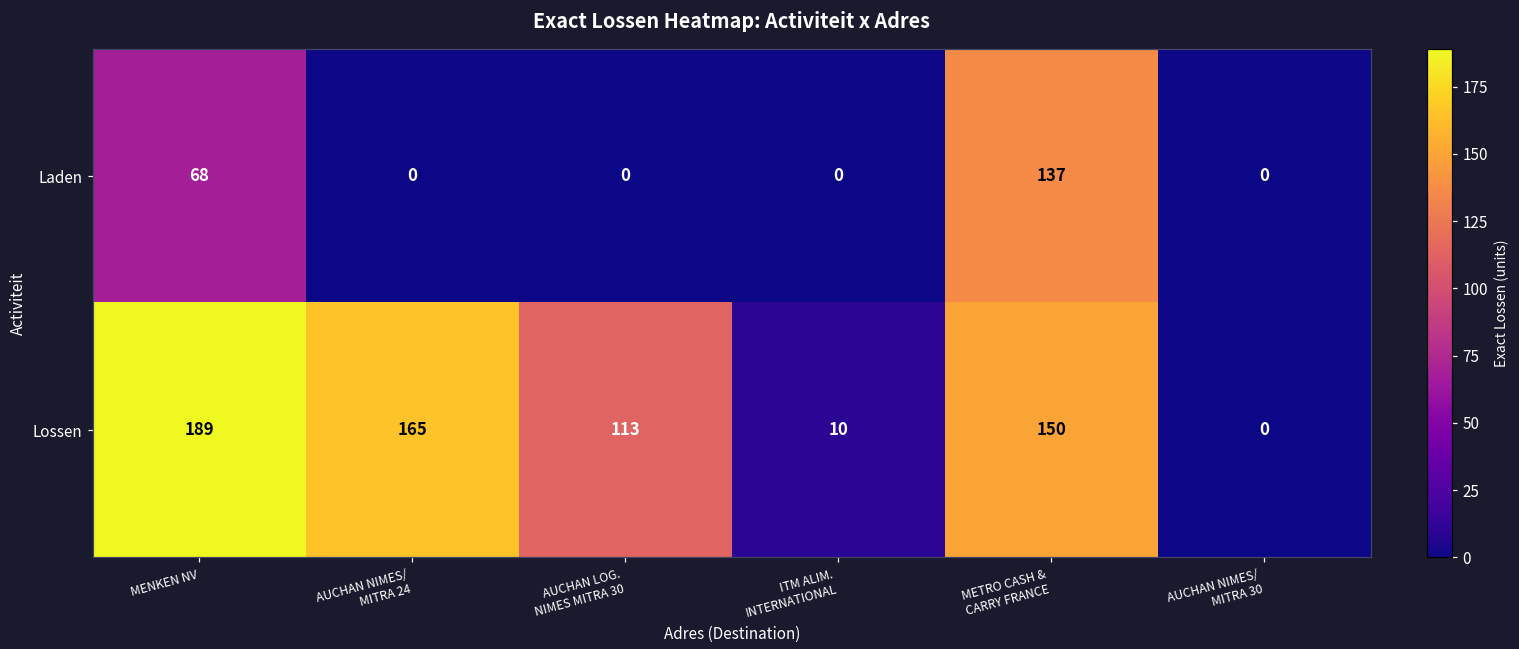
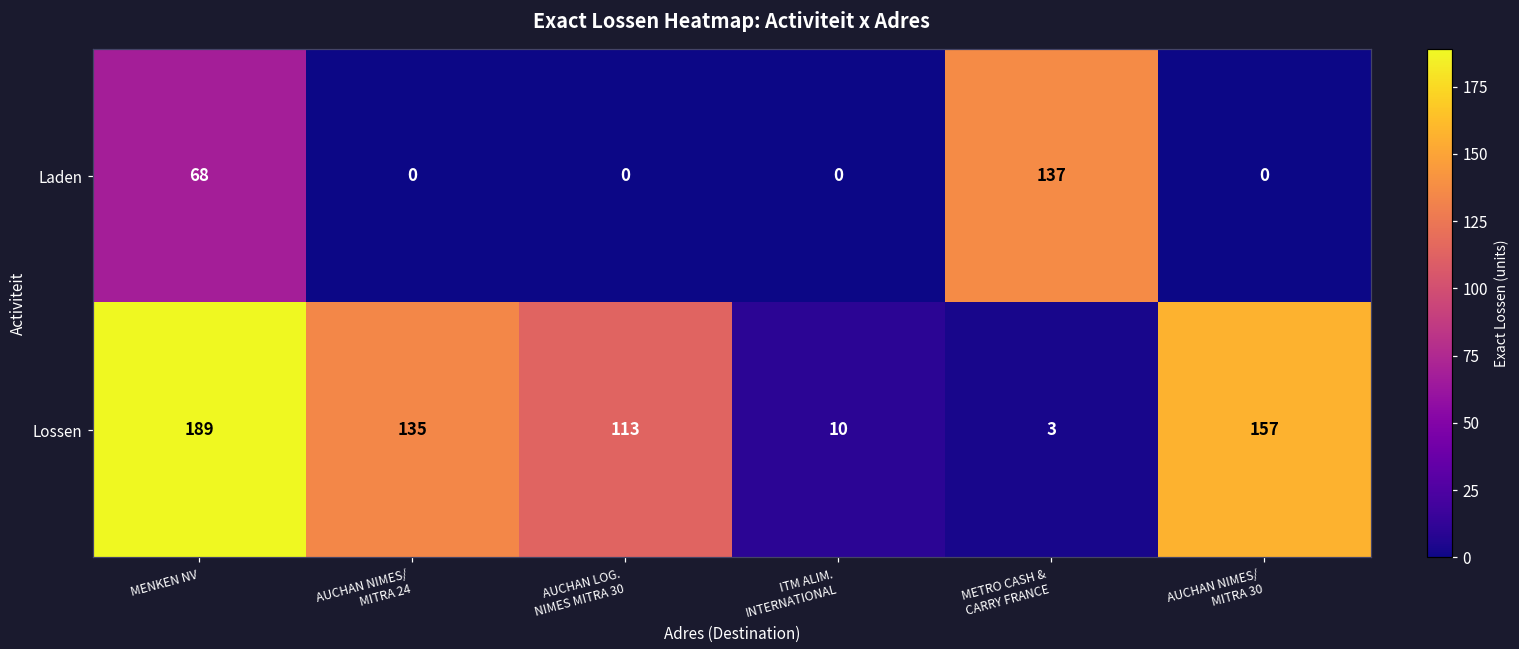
  {
    "Laden": {
      "MENKEN NV": 68,
      "AUCHAN NIMES/ MITRA 24": 0,
      "AUCHAN LOG. NIMES MITRA 30": 0,
      "ITM ALIM. INTERNATIONAL": 0,
      "METRO CASH & CARRY FRANCE": 137,
      "AUCHAN NIMES/ MITRA 30": 0
    },
    "Lossen": {
      "MENKEN NV": 189,
-     "AUCHAN NIMES/ MITRA 24": 165,
+     "AUCHAN NIMES/ MITRA 24": 135,
      "AUCHAN LOG. NIMES MITRA 30": 113,
      "ITM ALIM. INTERNATIONAL": 10,
-     "METRO CASH & CARRY FRANCE": 150,
-     "AUCHAN NIMES/ MITRA 30": 0
+     "METRO CASH & CARRY FRANCE": 3,
+     "AUCHAN NIMES/ MITRA 30": 157
    }
  }
